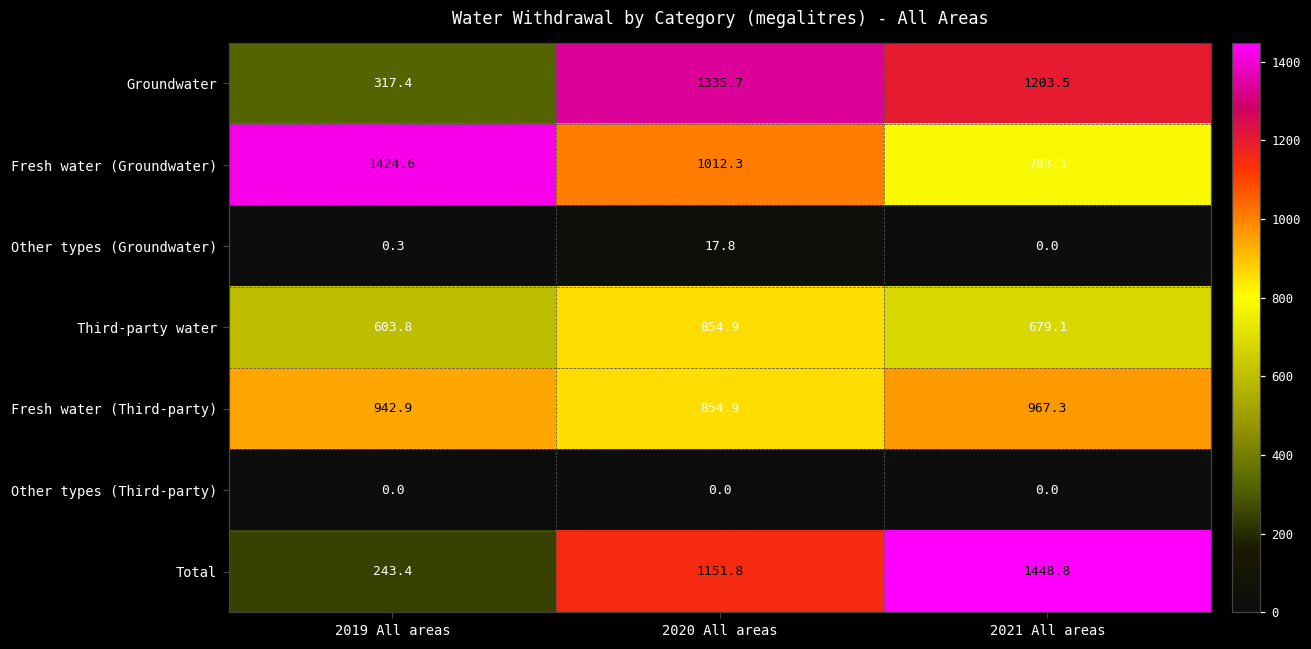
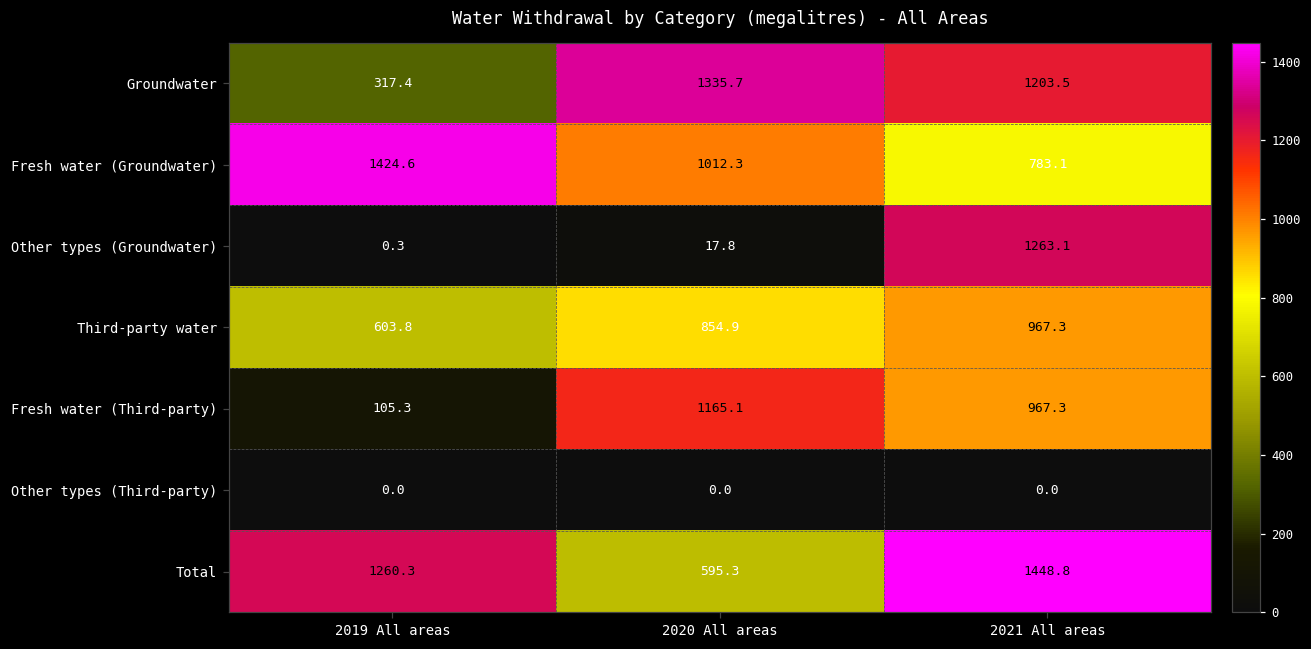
  {
    "Groundwater": {
      "2019 All areas": 317.4,
      "2020 All areas": 1335.7,
      "2021 All areas": 1203.5
    },
    "Fresh water (Groundwater)": {
      "2019 All areas": 1424.6,
      "2020 All areas": 1012.3,
      "2021 All areas": 783.1
    },
    "Other types (Groundwater)": {
      "2019 All areas": 0.3,
      "2020 All areas": 17.8,
-     "2021 All areas": 0.0
+     "2021 All areas": 1263.1
    },
    "Third-party water": {
      "2019 All areas": 603.8,
      "2020 All areas": 854.9,
-     "2021 All areas": 679.1
+     "2021 All areas": 967.3
    },
    "Fresh water (Third-party)": {
-     "2019 All areas": 942.9,
-     "2020 All areas": 854.9,
+     "2019 All areas": 105.3,
+     "2020 All areas": 1165.1,
      "2021 All areas": 967.3
    },
    "Other types (Third-party)": {
      "2019 All areas": 0.0,
      "2020 All areas": 0.0,
      "2021 All areas": 0.0
    },
    "Total": {
-     "2019 All areas": 243.4,
-     "2020 All areas": 1151.8,
+     "2019 All areas": 1260.3,
+     "2020 All areas": 595.3,
      "2021 All areas": 1448.8
    }
  }
